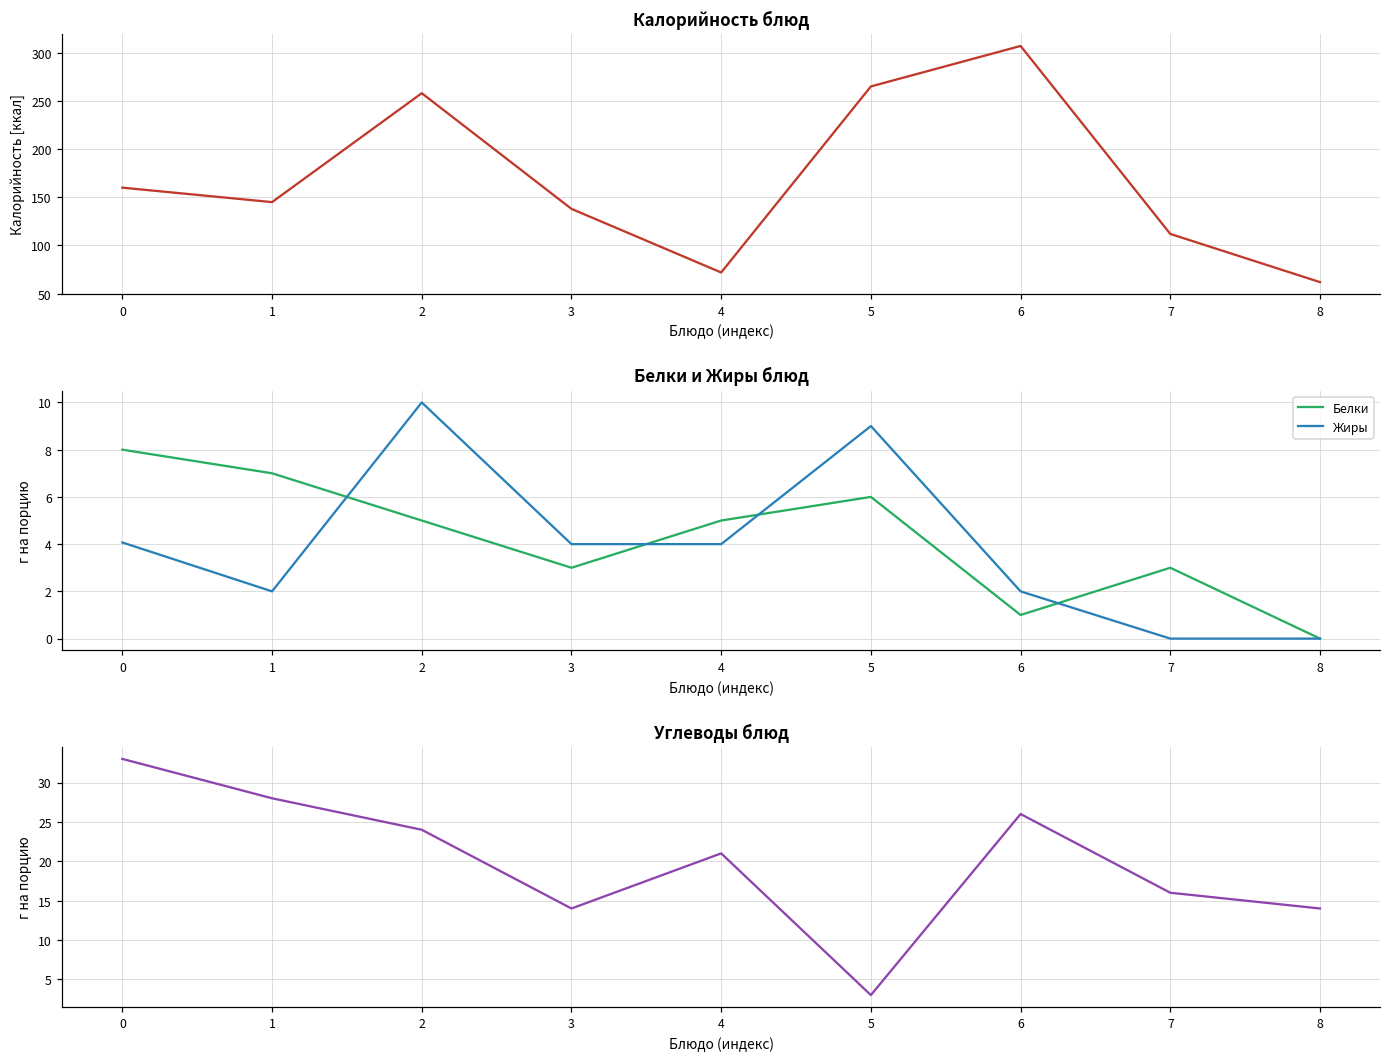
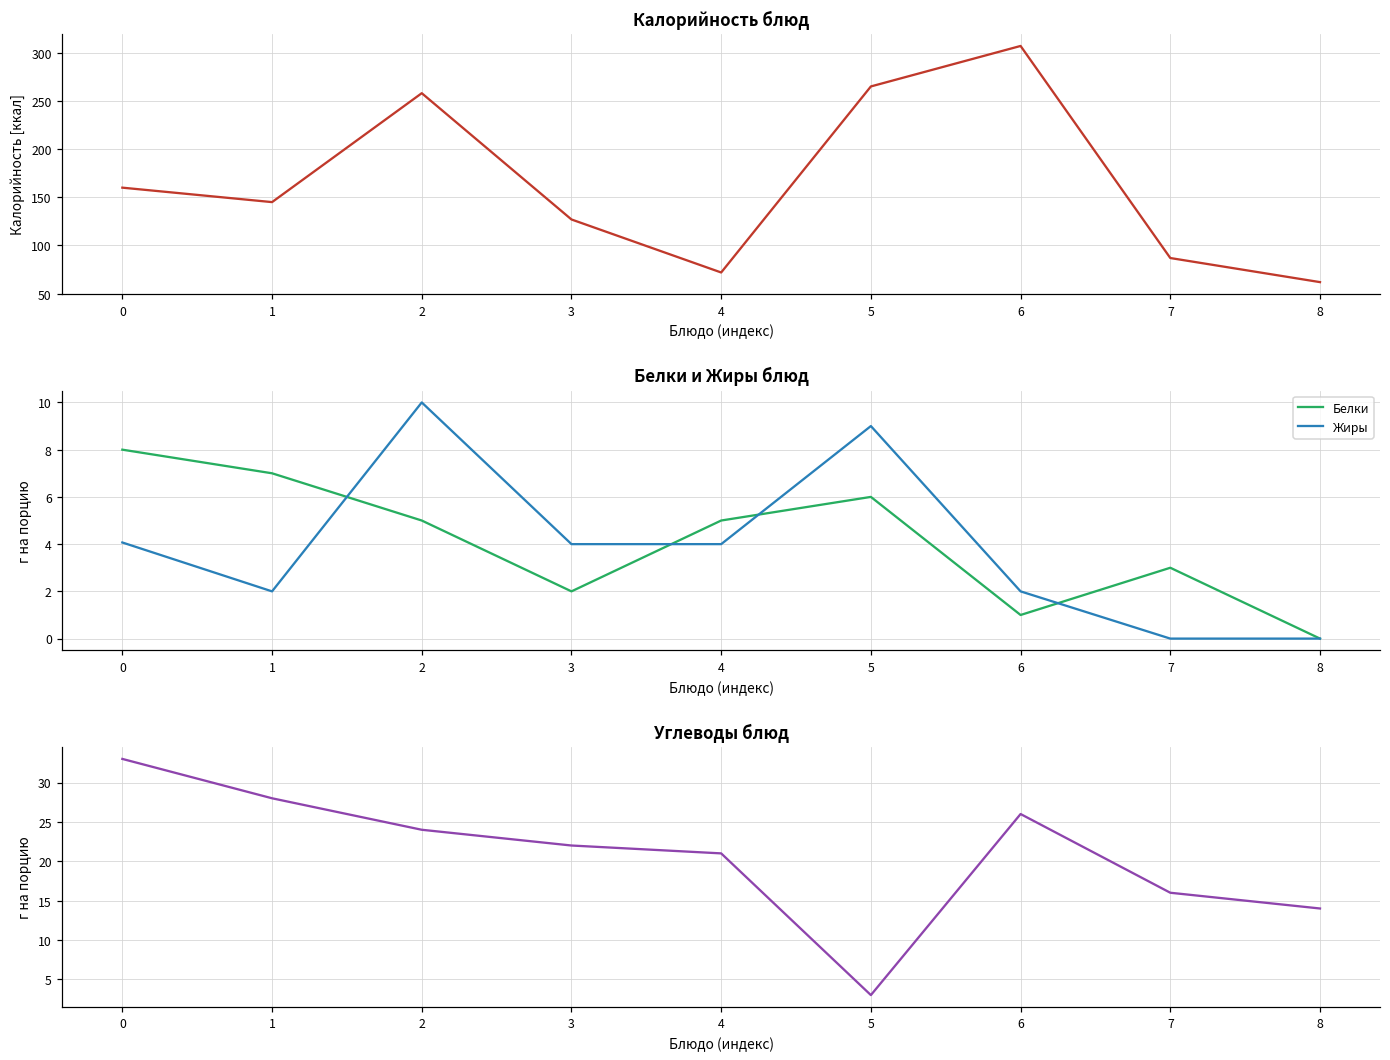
  {
    "Калорийность блюд": {
      "0": 160,
      "1": 150,
      "2": 260,
-     "3": 140,
+     "3": 130,
      "4": 70,
      "5": 270,
      "6": 310,
-     "7": 110,
+     "7": 90,
      "8": 60
    },
    "Белки и Жиры блюд": {
      "Белки": {
        "0": 8,
        "1": 7,
        "2": 5,
-       "3": 3,
+       "3": 2,
        "4": 5,
        "5": 6,
        "6": 1,
        "7": 3
      },
      "Жиры": {
        "0": 4,
        "1": 2,
        "2": 10,
        "3": 4,
        "4": 4,
        "5": 9,
        "6": 2,
        "7": 0
      }
    },
    "Углеводы блюд": {
      "0": 33,
      "1": 28,
      "2": 24,
-     "3": 14,
+     "3": 22,
      "4": 21,
      "5": 3,
      "6": 26,
      "7": 16,
      "8": 14
    }
  }
